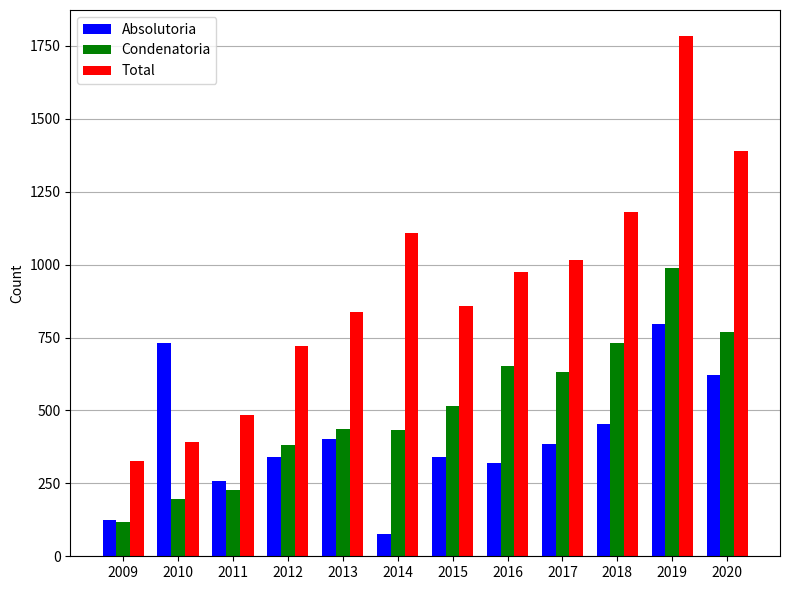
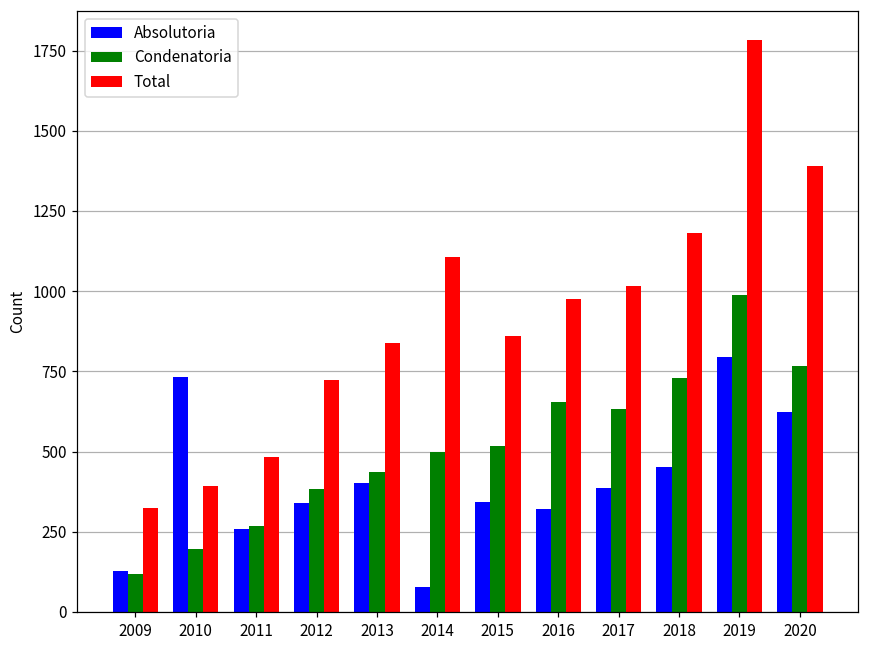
  {
    "Absolutoria": {
      "2009": 130,
      "2010": 730,
      "2011": 260,
      "2012": 340,
      "2013": 400,
      "2014": 80,
      "2015": 340,
      "2016": 320,
      "2017": 390,
      "2018": 450,
      "2019": 800,
      "2020": 620
    },
    "Condenatoria": {
      "2009": 120,
      "2010": 200,
-     "2011": 230,
+     "2011": 270,
      "2012": 380,
      "2013": 440,
-     "2014": 430,
+     "2014": 500,
      "2015": 520,
      "2016": 650,
      "2017": 630,
      "2018": 730,
      "2019": 990,
      "2020": 770
    },
    "Total": {
      "2009": 330,
      "2010": 390,
      "2011": 480,
      "2012": 720,
      "2013": 840,
      "2014": 1110,
      "2015": 860,
      "2016": 980,
      "2017": 1020,
      "2018": 1180,
      "2019": 1780,
      "2020": 1390
    }
  }
